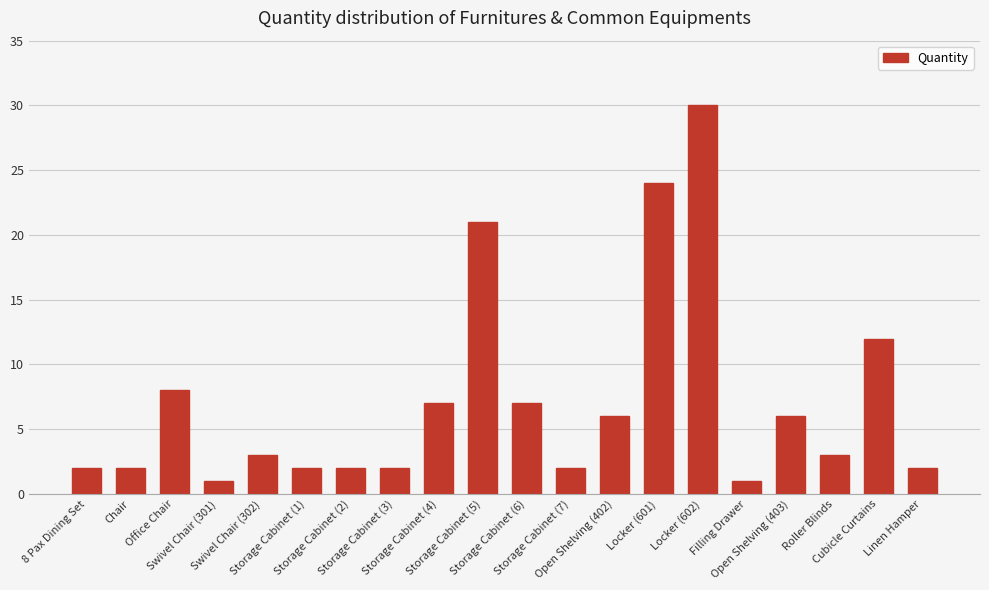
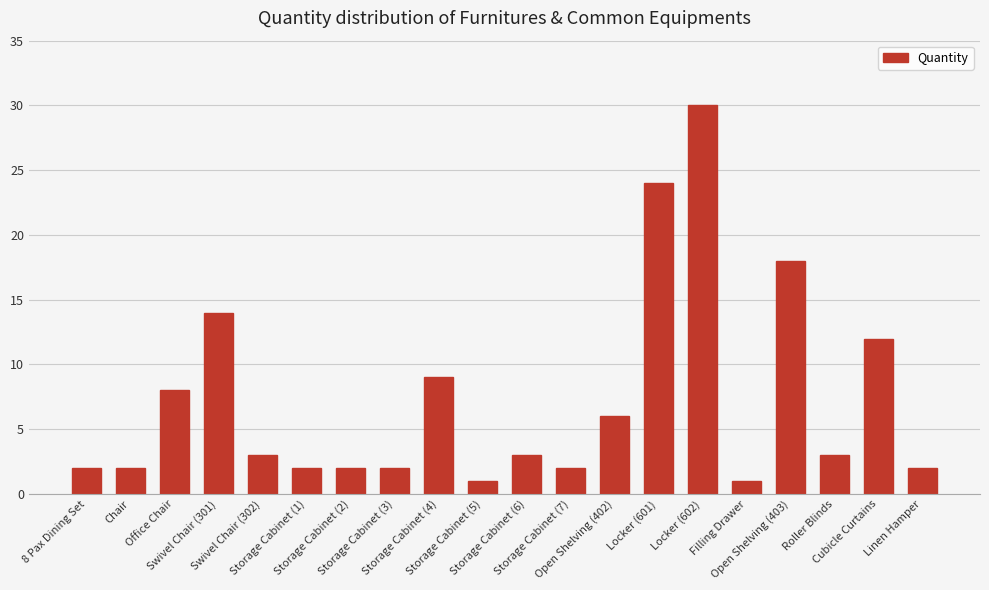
  {
    "8 Pax Dining Set": 2,
    "Chair": 2,
    "Office Chair": 8,
-   "Swivel Chair (301)": 1,
+   "Swivel Chair (301)": 14,
    "Swivel Chair (302)": 3,
    "Storage Cabinet (1)": 2,
    "Storage Cabinet (2)": 2,
    "Storage Cabinet (3)": 2,
-   "Storage Cabinet (4)": 7,
-   "Storage Cabinet (5)": 21,
-   "Storage Cabinet (6)": 7,
+   "Storage Cabinet (4)": 9,
+   "Storage Cabinet (5)": 1,
+   "Storage Cabinet (6)": 3,
    "Storage Cabinet (7)": 2,
    "Open Shelving (402)": 6,
    "Locker (601)": 24,
    "Locker (602)": 30,
    "Filling Drawer": 1,
-   "Open Shelving (403)": 6,
+   "Open Shelving (403)": 18,
    "Roller Blinds": 3,
    "Cubicle Curtains": 12,
    "Linen Hamper": 2
  }
